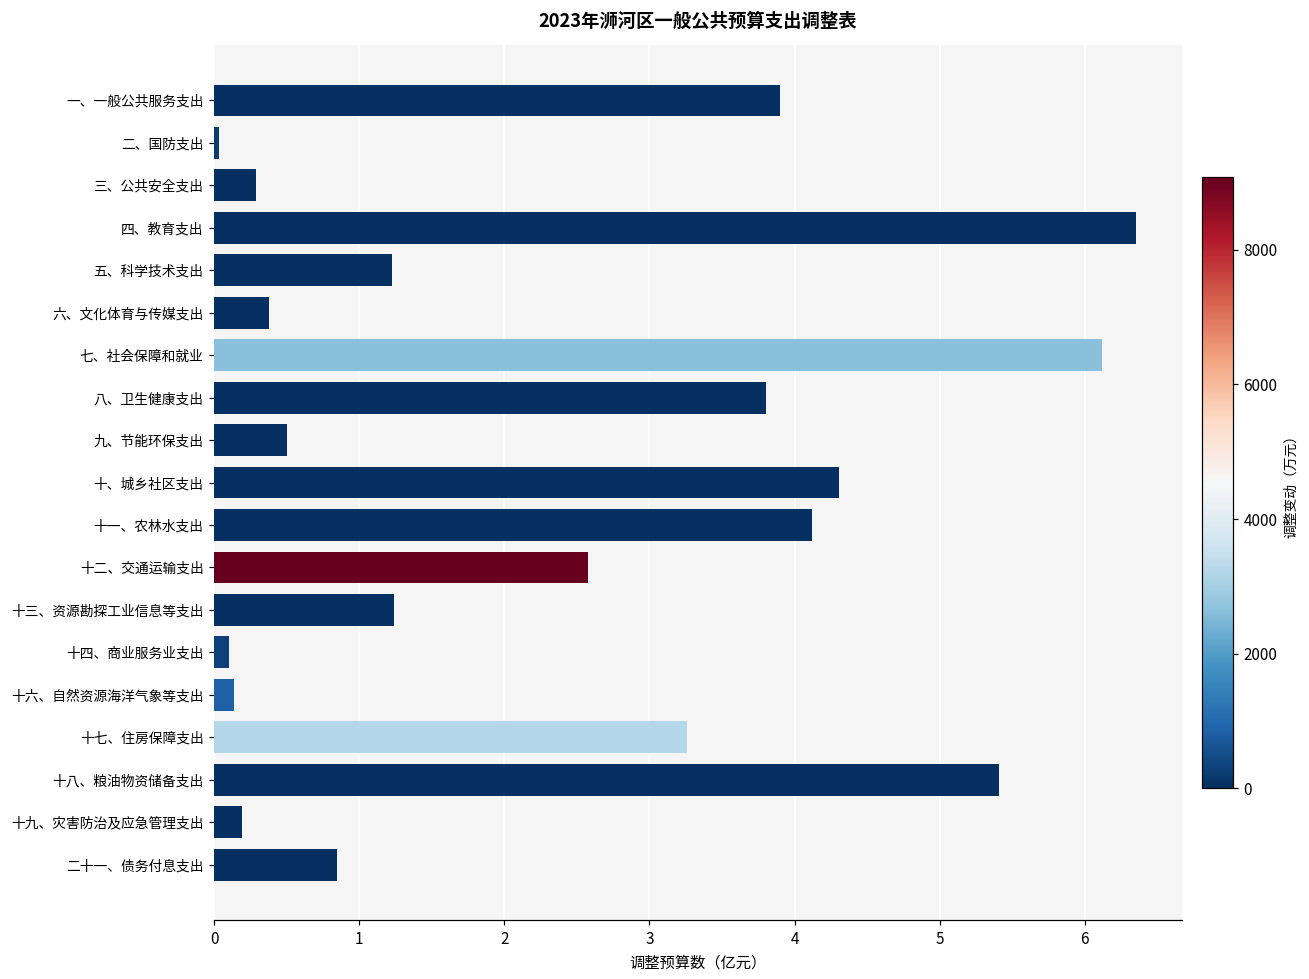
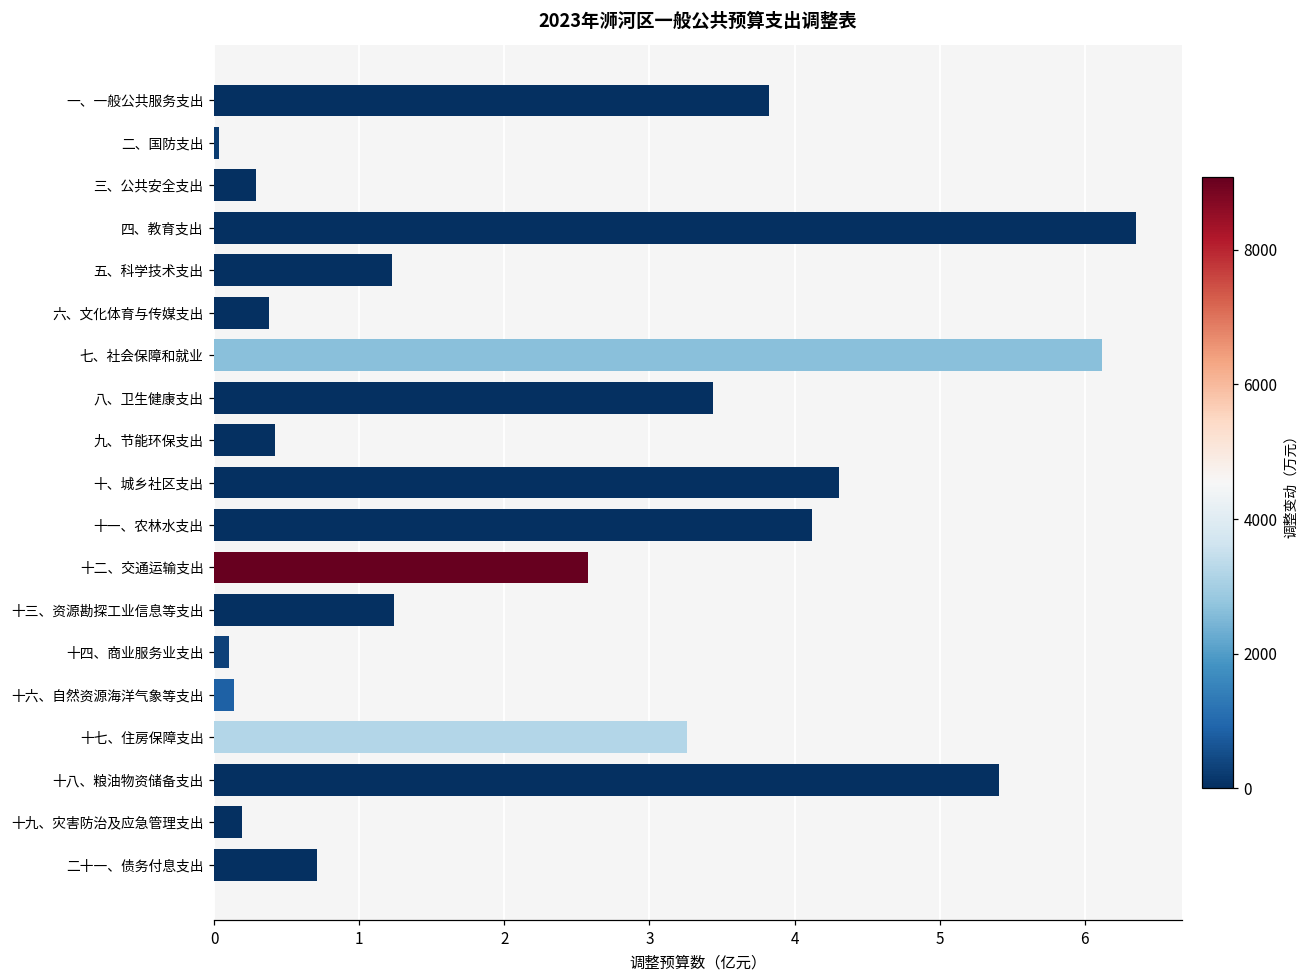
  {
-   "一、一般公共服务支出": 3.90,
+   "一、一般公共服务支出": 3.82,
    "二、国防支出": 0.03,
    "三、公共安全支出": 0.29,
    "四、教育支出": 6.35,
    "五、科学技术支出": 1.23,
    "六、文化体育与传媒支出": 0.38,
    "七、社会保障和就业": 6.12,
-   "八、卫生健康支出": 3.80,
-   "九、节能环保支出": 0.50,
+   "八、卫生健康支出": 3.43,
+   "九、节能环保支出": 0.42,
    "十、城乡社区支出": 4.30,
    "十一、农林水支出": 4.12,
    "十二、交通运输支出": 2.58,
    "十三、资源勘探工业信息等支出": 1.24,
    "十四、商业服务业支出": 0.10,
    "十六、自然资源海洋气象等支出": 0.14,
    "十七、住房保障支出": 3.26,
    "十八、粮油物资储备支出": 5.41,
    "十九、灾害防治及应急管理支出": 0.19,
-   "二十一、债务付息支出": 0.85
+   "二十一、债务付息支出": 0.71
  }
